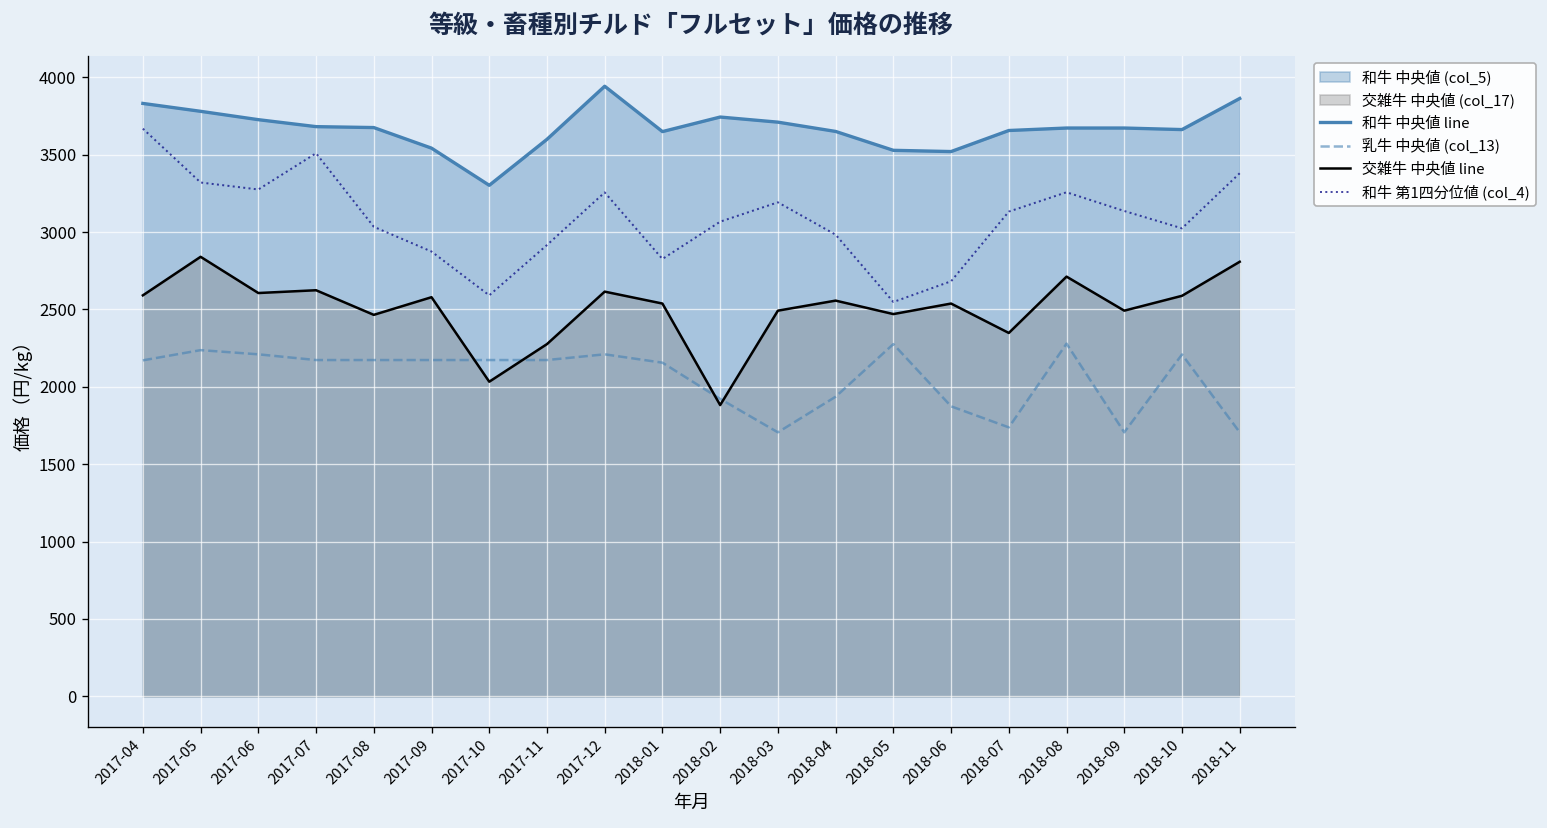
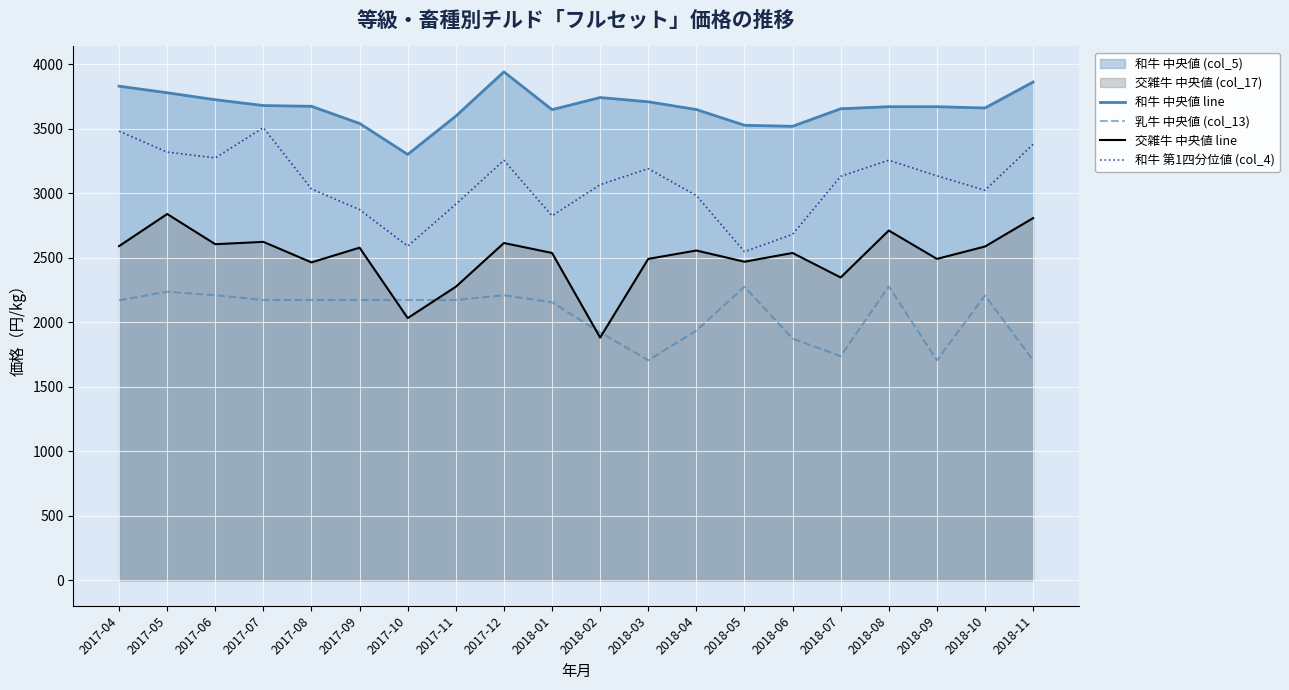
  {
    "和牛 第1四分位値 (col_4)": {
-     "2017-04": 3670,
+     "2017-04": 3480,
      "2017-05": 3320,
      "2017-06": 3280,
      "2017-07": 3510,
      "2017-08": 3030,
      "2017-09": 2870,
      "2017-10": 2590,
      "2017-11": 2920,
      "2017-12": 3260,
      "2018-01": 2830,
      "2018-02": 3070,
      "2018-03": 3190,
      "2018-04": 2980,
      "2018-05": 2550,
      "2018-06": 2680,
      "2018-07": 3130,
      "2018-08": 3260,
      "2018-09": 3140,
      "2018-10": 3020,
      "2018-11": 3380
    }
  }
